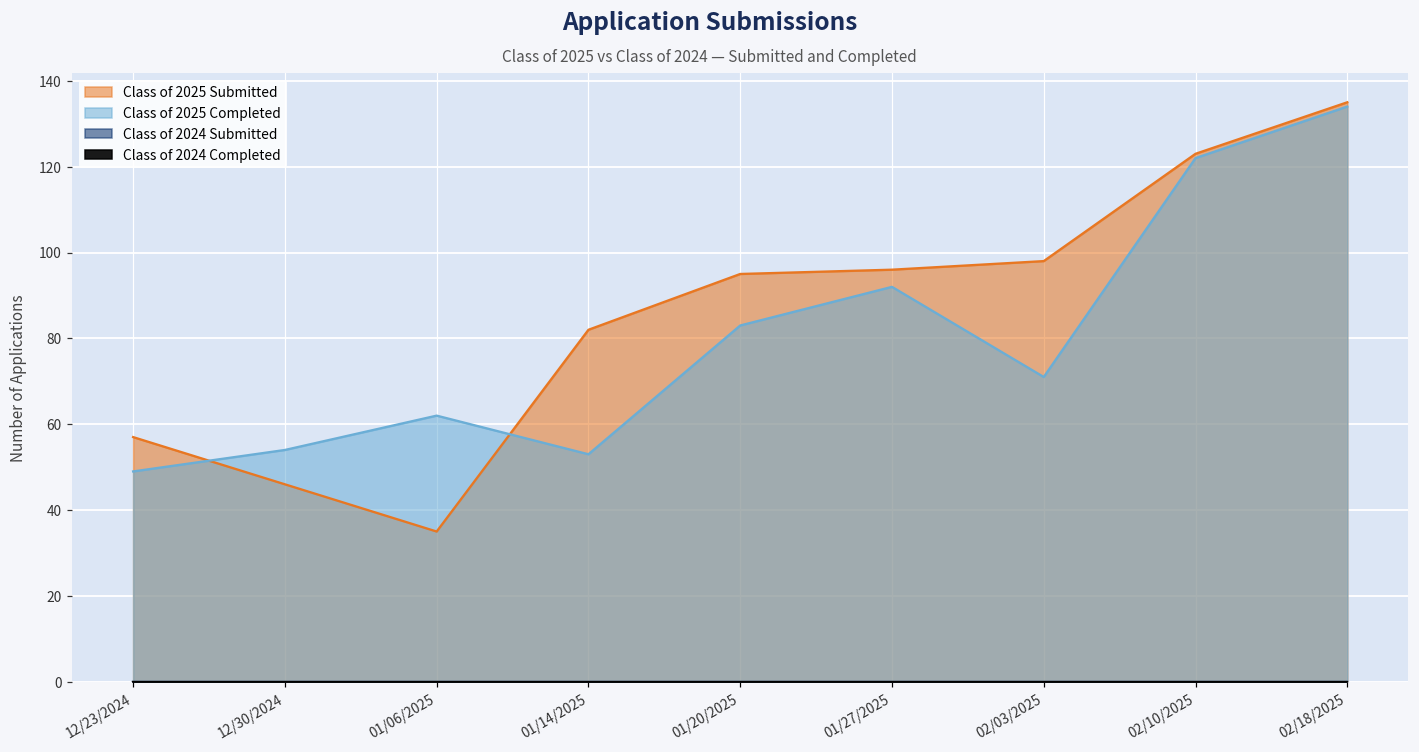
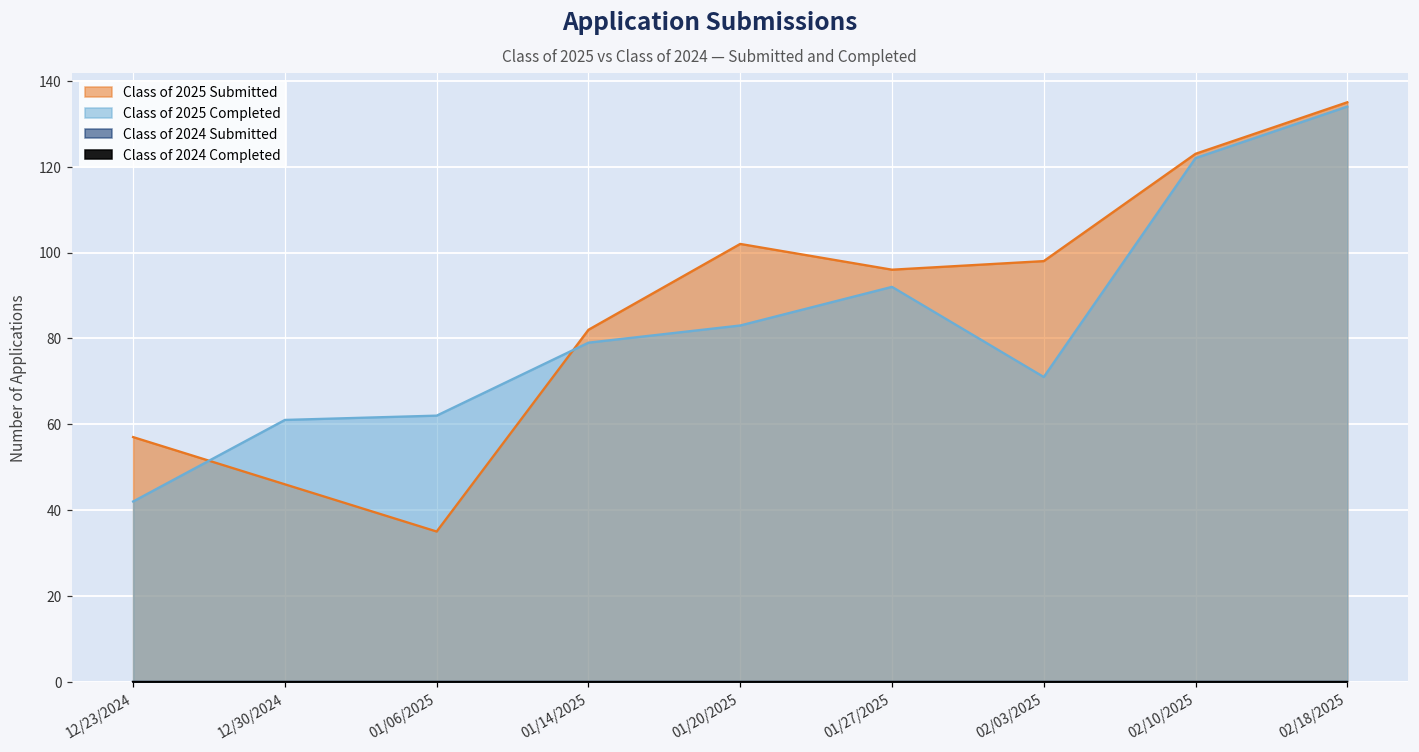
  {
    "Class of 2025 Submitted": {
      "12/23/2024": 57,
      "12/30/2024": 46,
      "01/06/2025": 35,
      "01/14/2025": 82,
-     "01/20/2025": 95,
+     "01/20/2025": 102,
      "01/27/2025": 96,
      "02/03/2025": 98,
      "02/10/2025": 123,
      "02/18/2025": 135
    },
    "Class of 2025 Completed": {
-     "12/23/2024": 49,
-     "12/30/2024": 54,
+     "12/23/2024": 42,
+     "12/30/2024": 61,
      "01/06/2025": 62,
-     "01/14/2025": 53,
+     "01/14/2025": 79,
      "01/20/2025": 83,
      "01/27/2025": 92,
      "02/03/2025": 71,
      "02/10/2025": 122,
      "02/18/2025": 134
    },
    "Class of 2024 Completed": {
      "12/23/2024": 0,
      "12/30/2024": 0,
      "01/06/2025": 0,
      "01/14/2025": 0,
      "01/20/2025": 0,
      "01/27/2025": 0,
      "02/03/2025": 0,
      "02/10/2025": 0,
      "02/18/2025": 0
    }
  }
